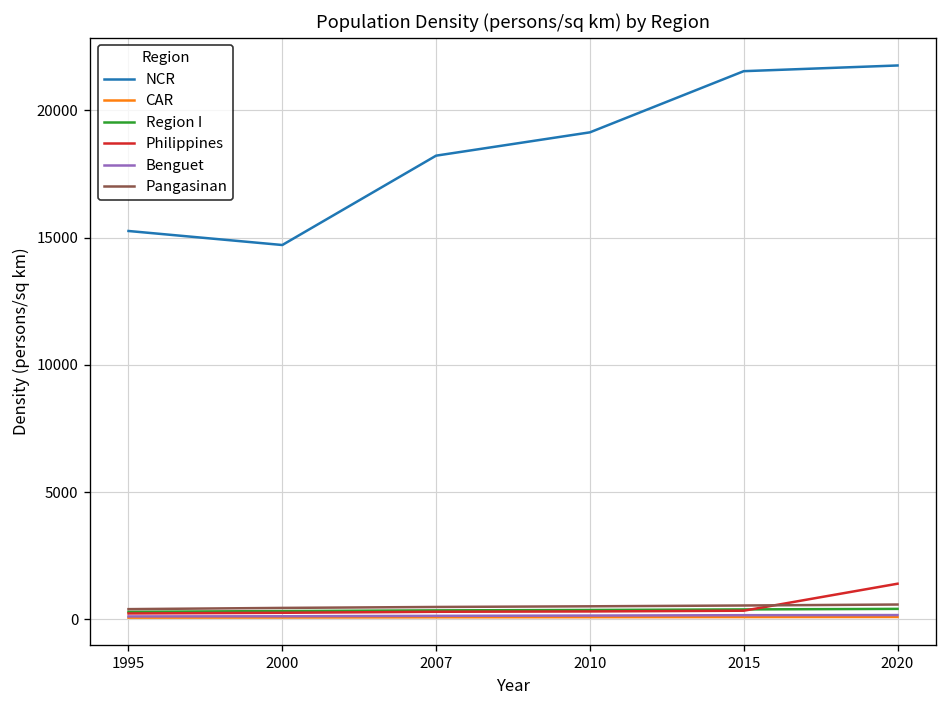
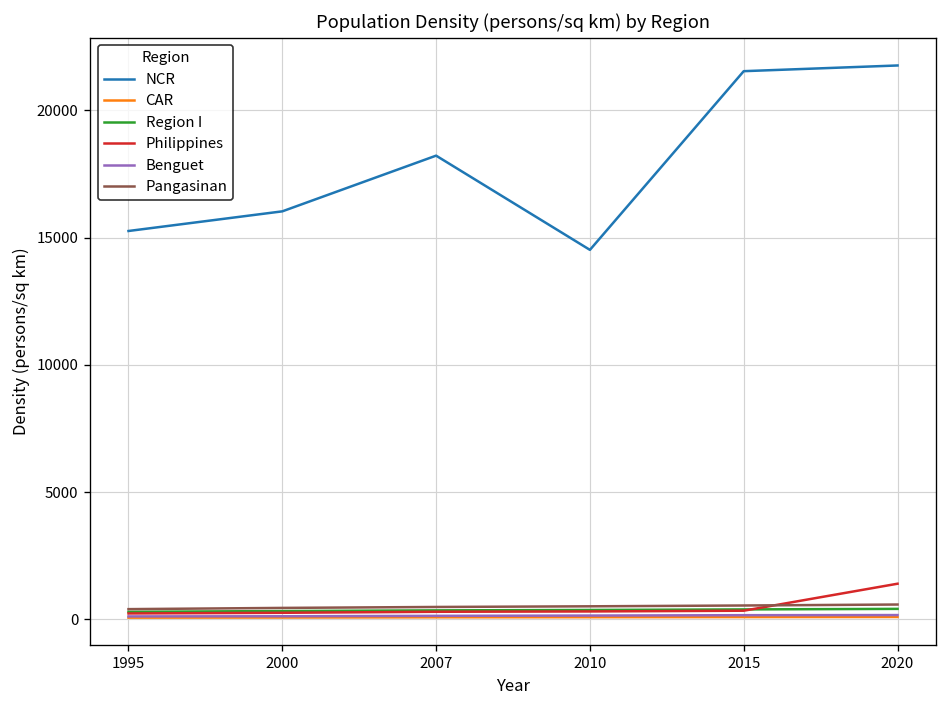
  {
    "NCR": {
      "1995": 15300,
-     "2000": 14700,
+     "2000": 16000,
      "2007": 18200,
-     "2010": 19100,
+     "2010": 14500,
      "2015": 21500,
      "2020": 21800
    },
    "Region I": {
      "2020": 400
    },
    "Philippines": {
      "2020": 1400
    },
    "Pangasinan": {
      "2000": 400,
      "2007": 500,
      "2010": 500,
      "2015": 500,
      "2020": 600
    }
  }
